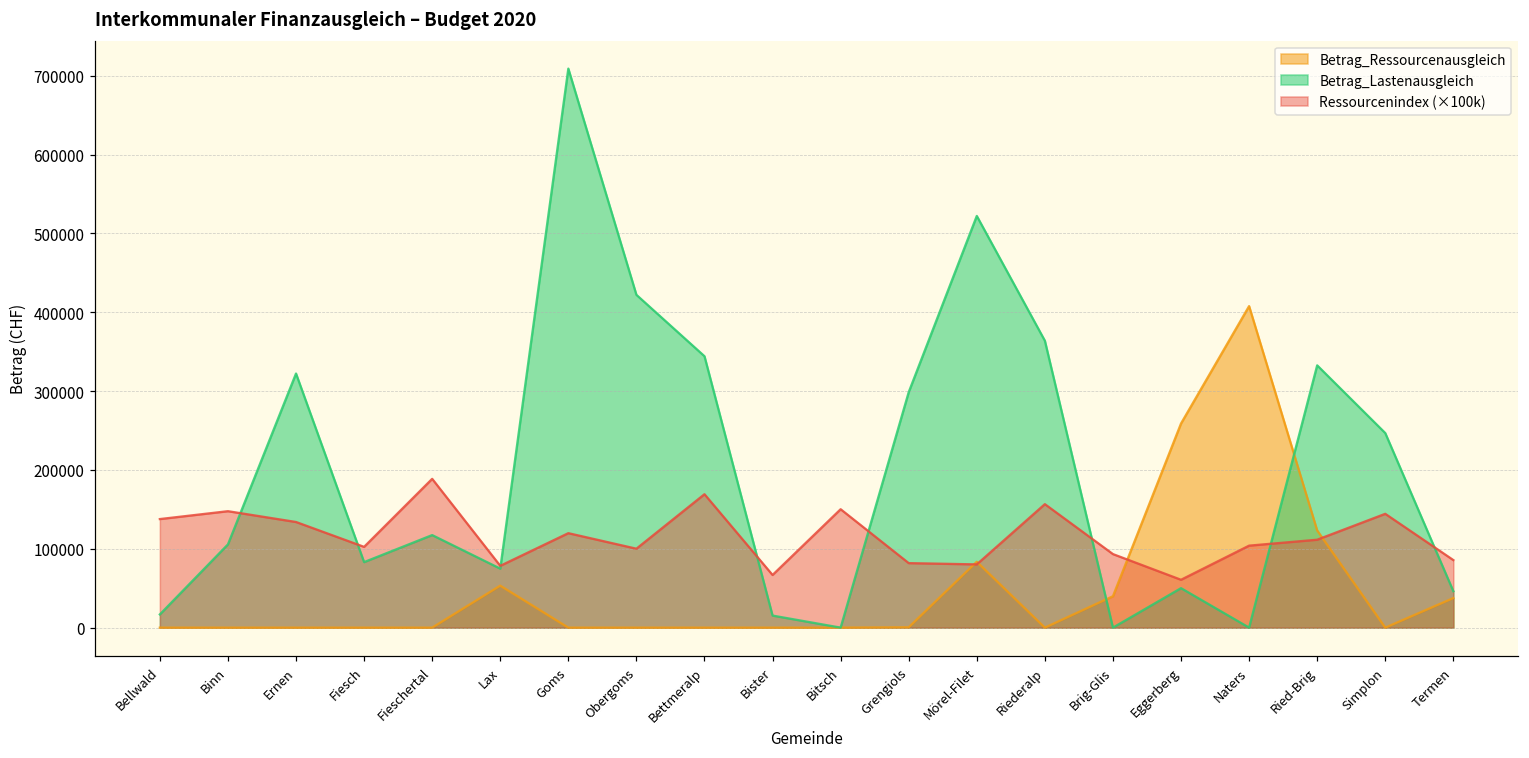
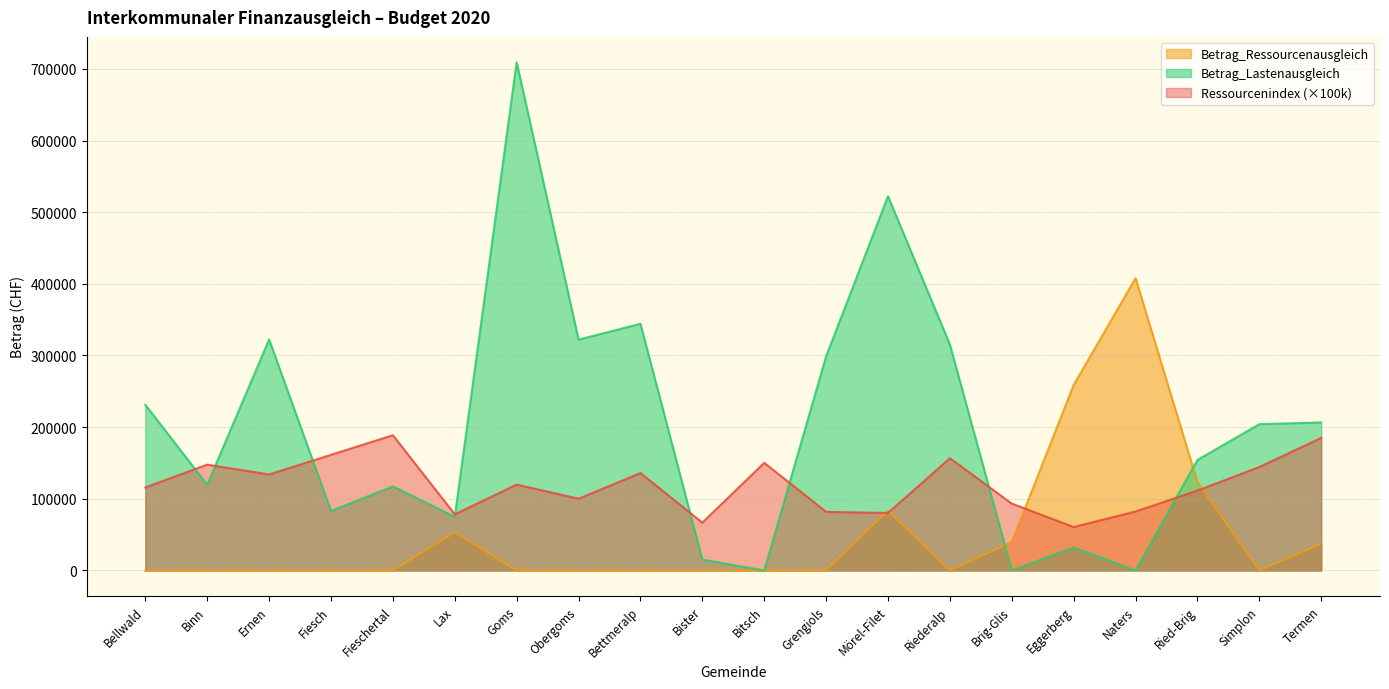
  {
    "Betrag_Ressourcenausgleich": {
      "Bellwald": 0,
      "Binn": 0,
      "Ernen": 0,
      "Fiesch": 0,
      "Fieschertal": 0,
      "Lax": 50000,
      "Goms": 0,
      "Obergoms": 0,
      "Bettmeralp": 0,
      "Bister": 0,
      "Grengiols": 0,
      "Riederalp": 0,
      "Brig-Glis": 40000,
      "Eggerberg": 260000,
      "Naters": 410000,
      "Ried-Brig": 120000,
      "Simplon": 0,
      "Termen": 40000
    },
    "Betrag_Lastenausgleich": {
-     "Bellwald": 20000,
-     "Binn": 110000,
+     "Bellwald": 230000,
+     "Binn": 120000,
      "Ernen": 320000,
      "Fiesch": 80000,
      "Fieschertal": 120000,
      "Lax": 70000,
      "Goms": 710000,
-     "Obergoms": 420000,
+     "Obergoms": 320000,
      "Bettmeralp": 340000,
      "Bister": 20000,
      "Grengiols": 300000,
      "Mörel-Filet": 520000,
-     "Riederalp": 360000,
+     "Riederalp": 320000,
      "Brig-Glis": 0,
-     "Eggerberg": 50000,
+     "Eggerberg": 30000,
      "Naters": 0,
-     "Ried-Brig": 330000,
-     "Simplon": 250000,
-     "Termen": 50000
+     "Ried-Brig": 150000,
+     "Simplon": 200000,
+     "Termen": 210000
    },
    "Ressourcenindex (×100k)": {
-     "Bellwald": 140000,
+     "Bellwald": 120000,
      "Binn": 150000,
      "Ernen": 130000,
-     "Fiesch": 100000,
+     "Fiesch": 160000,
      "Fieschertal": 190000,
      "Lax": 80000,
      "Goms": 120000,
      "Obergoms": 100000,
-     "Bettmeralp": 170000,
+     "Bettmeralp": 140000,
      "Bister": 70000,
      "Bitsch": 150000,
      "Grengiols": 80000,
      "Riederalp": 160000,
      "Brig-Glis": 90000,
      "Eggerberg": 60000,
-     "Naters": 100000,
+     "Naters": 80000,
      "Ried-Brig": 110000,
      "Simplon": 140000,
-     "Termen": 90000
+     "Termen": 180000
    }
  }
